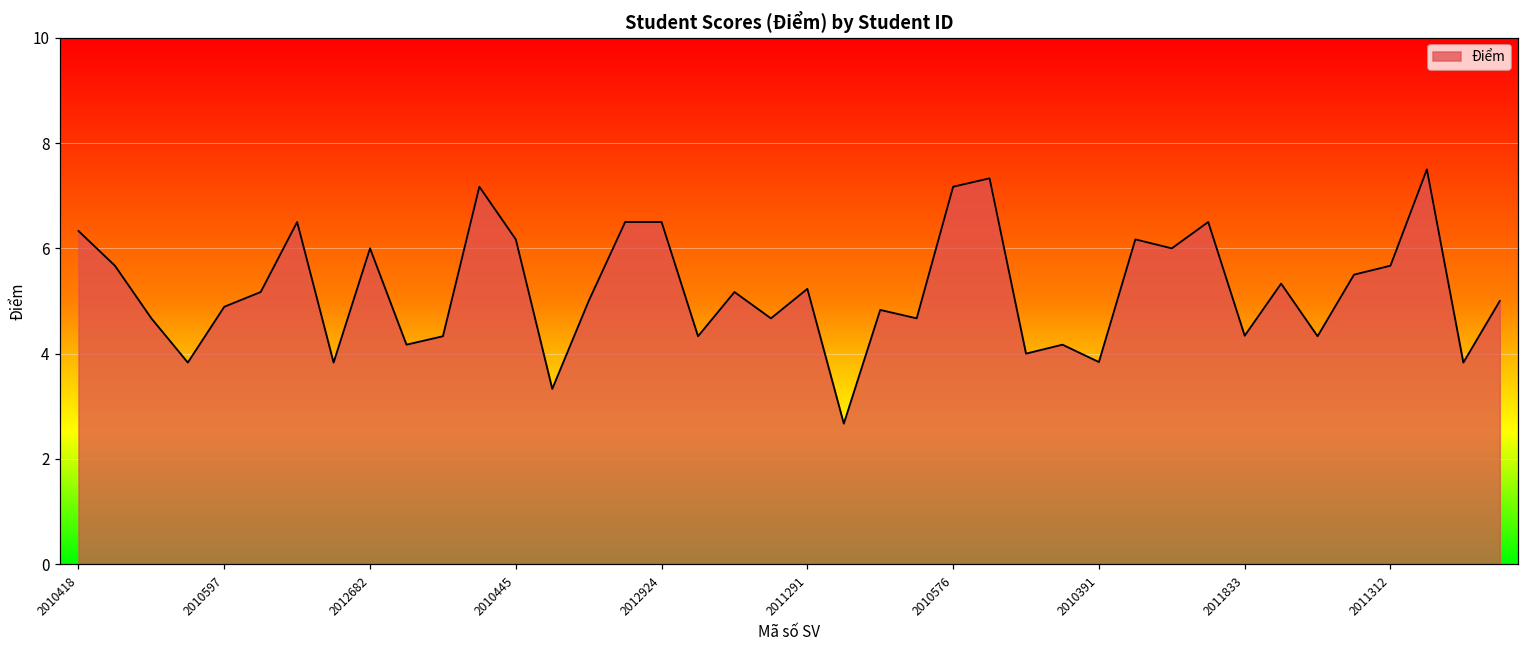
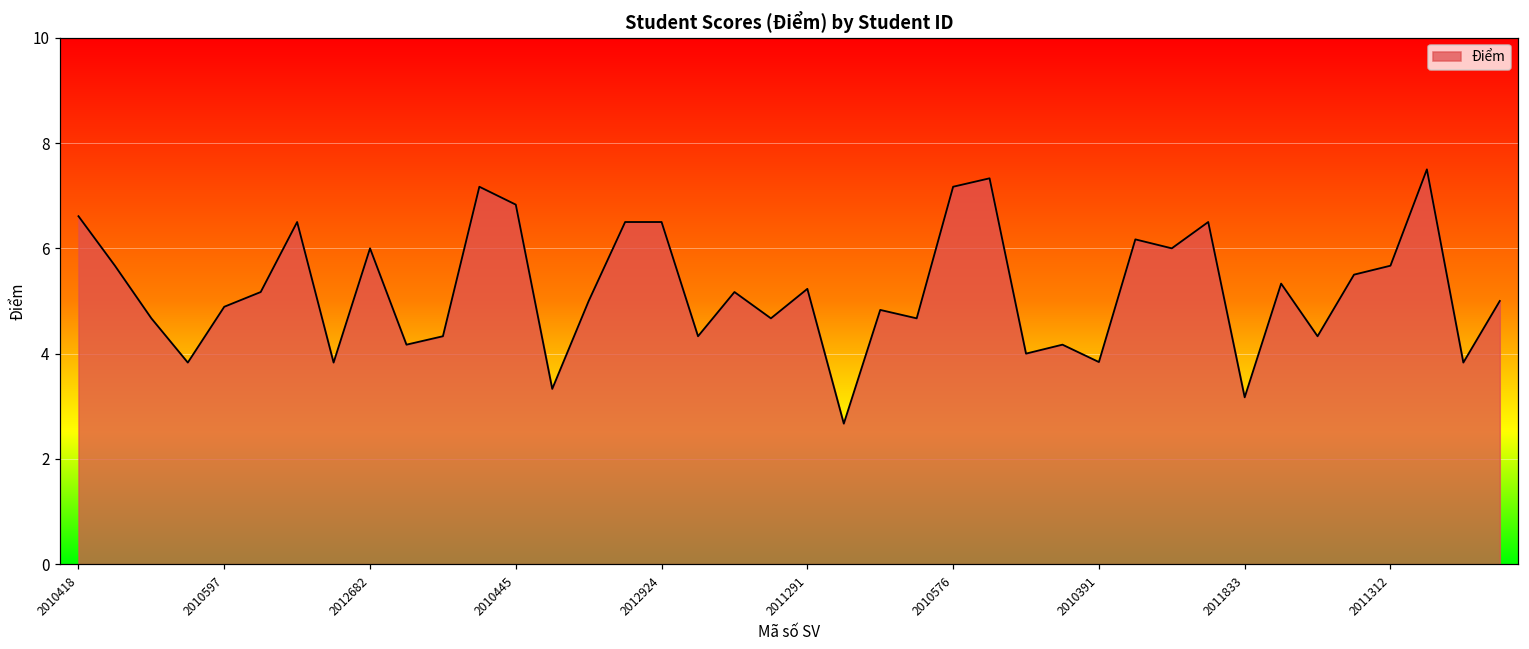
  {
-   "2010418": 6.3,
+   "2010418": 6.6,
    "2010597": 4.9,
    "2012682": 6.0,
-   "2010445": 6.2,
+   "2010445": 6.8,
    "2012924": 6.5,
    "2011291": 5.2,
    "2010576": 7.2,
    "2010391": 3.8,
-   "2011833": 4.3,
+   "2011833": 3.2,
    "2011312": 5.7
  }
